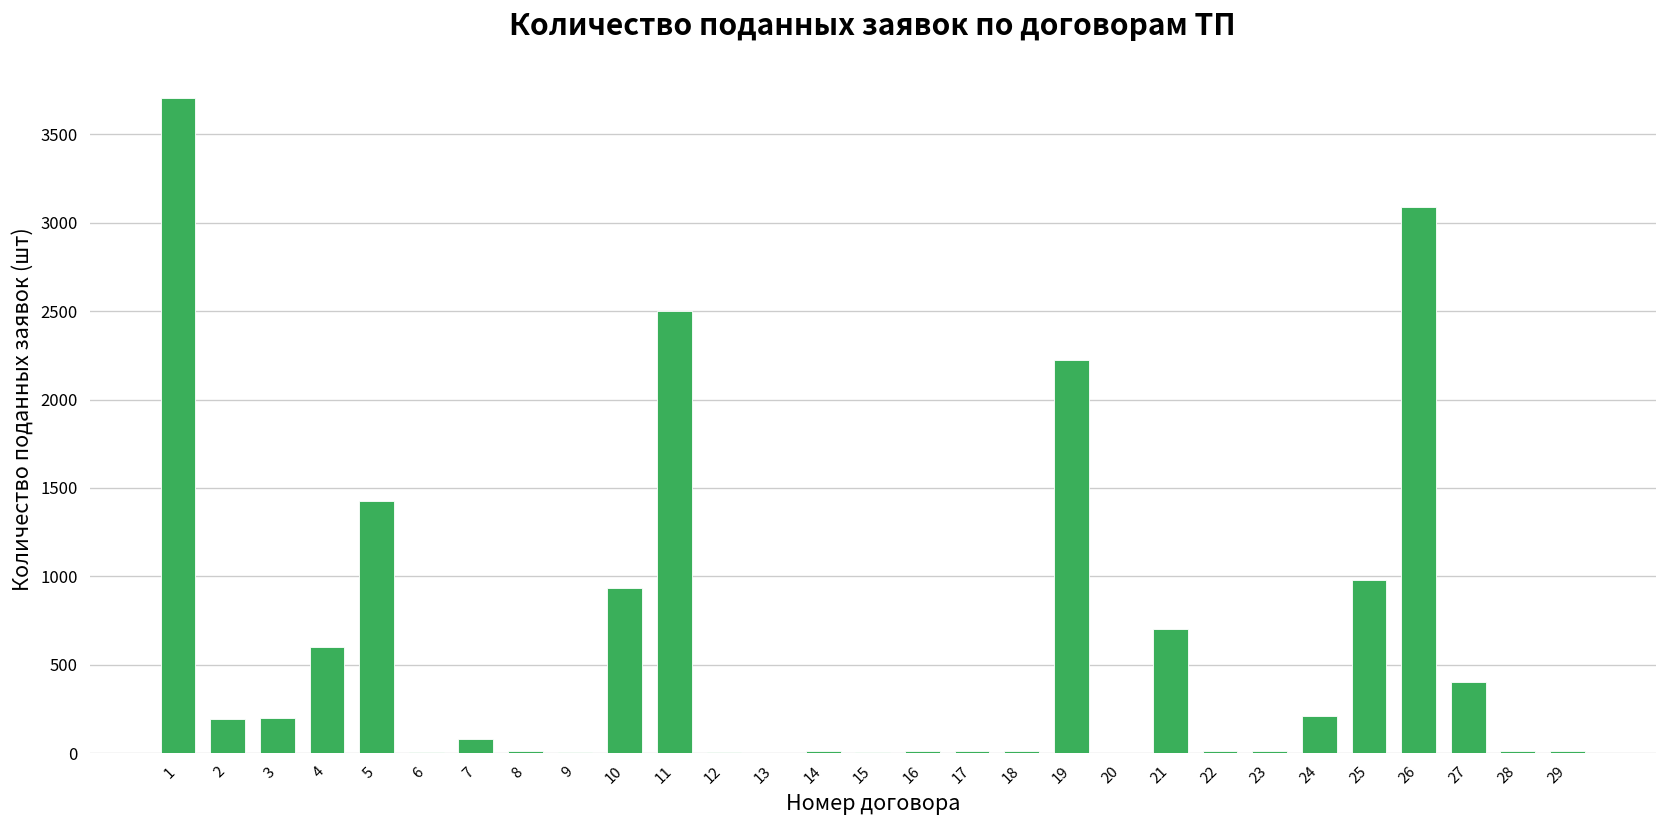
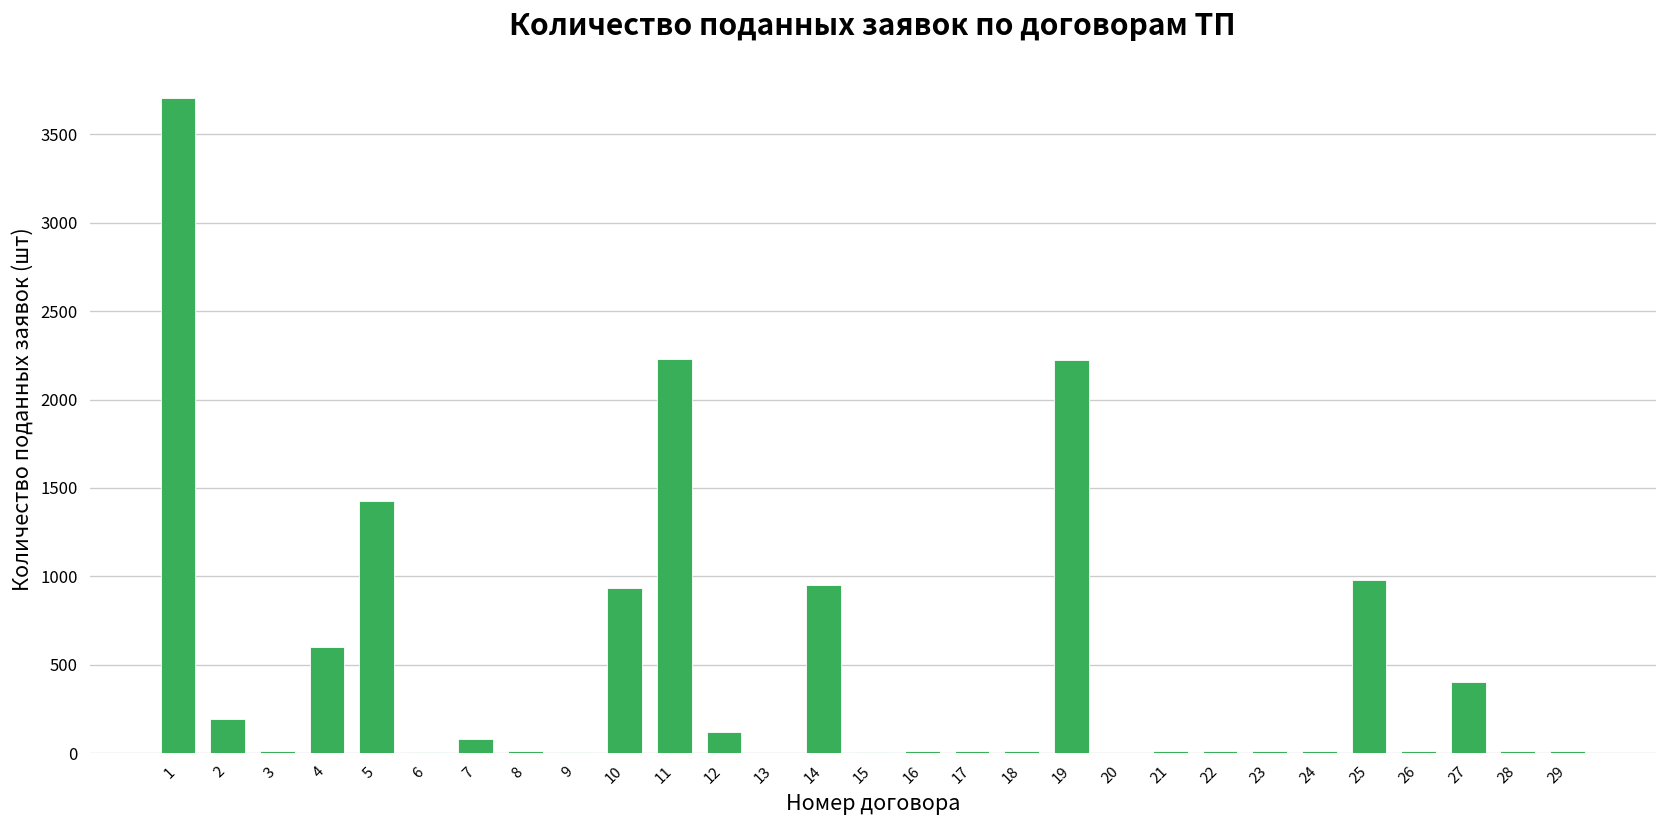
  {
    "1": 3710,
    "2": 190,
-   "3": 200,
+   "3": 20,
    "4": 600,
    "5": 1420,
    "7": 80,
    "10": 940,
-   "11": 2500,
-   "12": 10,
-   "14": 10,
+   "11": 2230,
+   "12": 120,
+   "14": 950,
    "19": 2220,
-   "21": 700,
-   "24": 210,
+   "21": 20,
+   "24": 20,
    "25": 980,
-   "26": 3090,
+   "26": 20,
    "27": 400
  }
